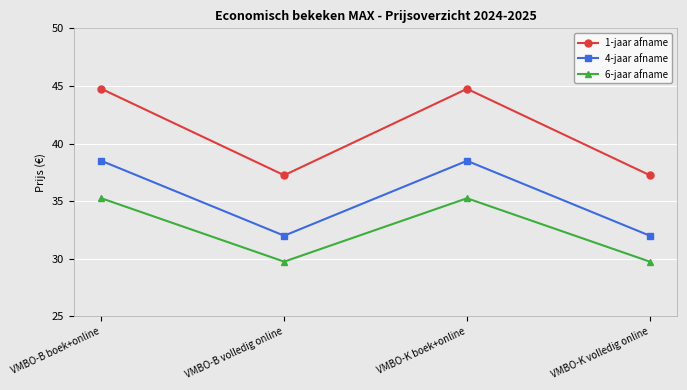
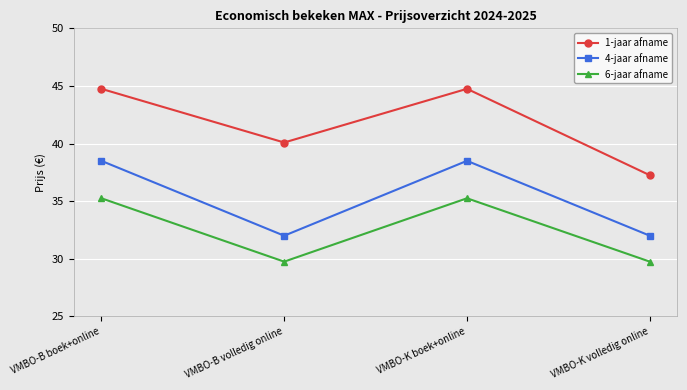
  {
    "1-jaar afname": {
      "VMBO-B boek+online": 44.8,
-     "VMBO-B volledig online": 37.3,
+     "VMBO-B volledig online": 40.1,
      "VMBO-K boek+online": 44.8,
      "VMBO-K volledig online": 37.3
    },
    "4-jaar afname": {
      "VMBO-B boek+online": 38.5,
      "VMBO-B volledig online": 32.0,
      "VMBO-K boek+online": 38.5,
      "VMBO-K volledig online": 32.0
    },
    "6-jaar afname": {
      "VMBO-B boek+online": 35.3,
      "VMBO-B volledig online": 29.8,
      "VMBO-K boek+online": 35.3,
      "VMBO-K volledig online": 29.8
    }
  }
